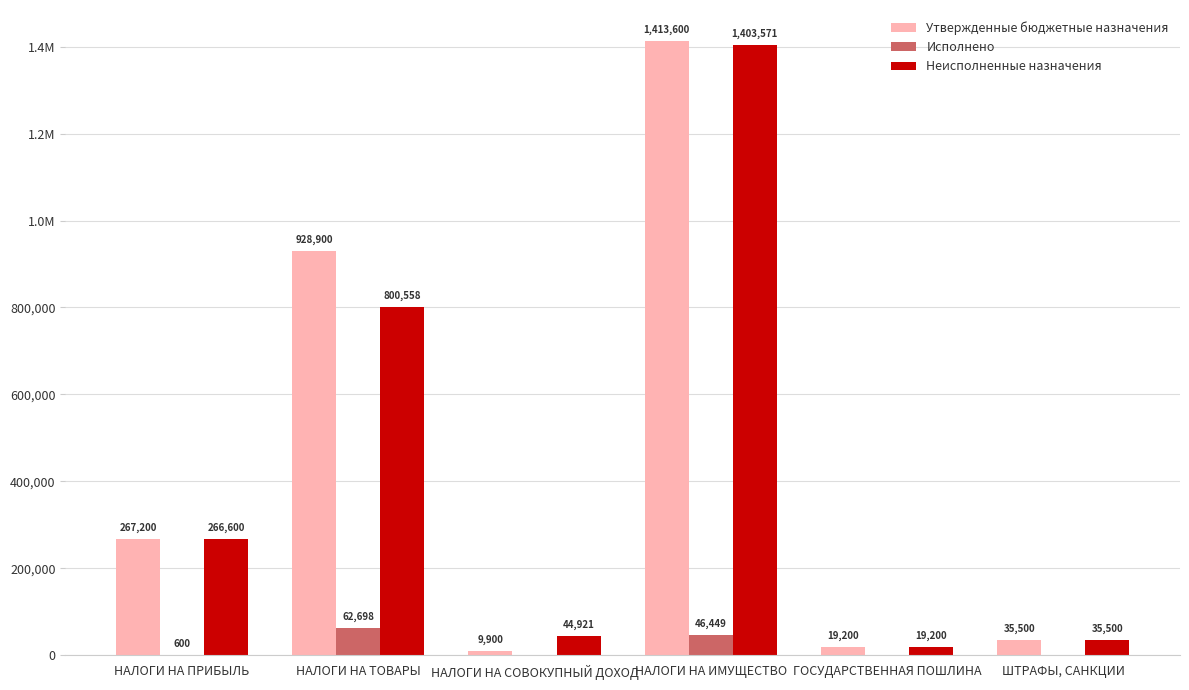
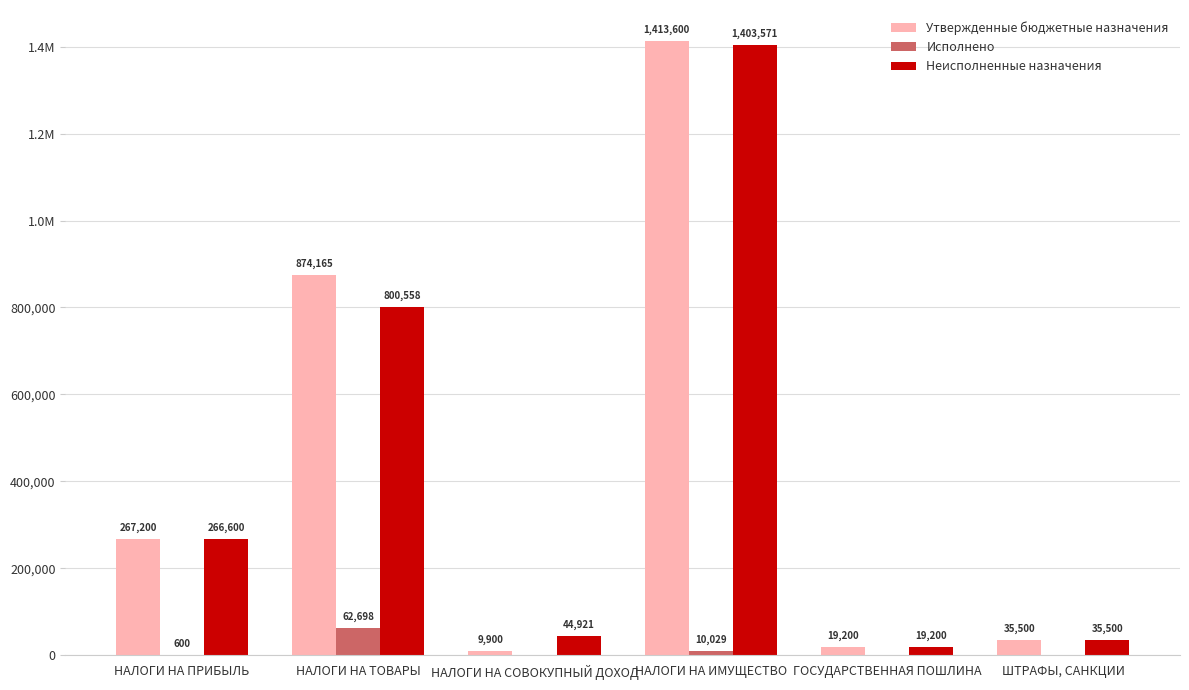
  {
    "Утвержденные бюджетные назначения": {
      "НАЛОГИ НА ПРИБЫЛЬ": "267,200",
-     "НАЛОГИ НА ТОВАРЫ": "928,900",
+     "НАЛОГИ НА ТОВАРЫ": "874,165",
      "НАЛОГИ НА СОВОКУПНЫЙ ДОХОД": "9,900",
      "НАЛОГИ НА ИМУЩЕСТВО": "1,413,600",
      "ГОСУДАРСТВЕННАЯ ПОШЛИНА": "19,200",
      "ШТРАФЫ, САНКЦИИ": "35,500"
    },
    "Исполнено": {
      "НАЛОГИ НА ПРИБЫЛЬ": "600",
      "НАЛОГИ НА ТОВАРЫ": "62,698",
-     "НАЛОГИ НА ИМУЩЕСТВО": "46,449"
+     "НАЛОГИ НА ИМУЩЕСТВО": "10,029"
    },
    "Неисполненные назначения": {
      "НАЛОГИ НА ПРИБЫЛЬ": "266,600",
      "НАЛОГИ НА ТОВАРЫ": "800,558",
      "НАЛОГИ НА СОВОКУПНЫЙ ДОХОД": "44,921",
      "НАЛОГИ НА ИМУЩЕСТВО": "1,403,571",
      "ГОСУДАРСТВЕННАЯ ПОШЛИНА": "19,200",
      "ШТРАФЫ, САНКЦИИ": "35,500"
    }
  }
